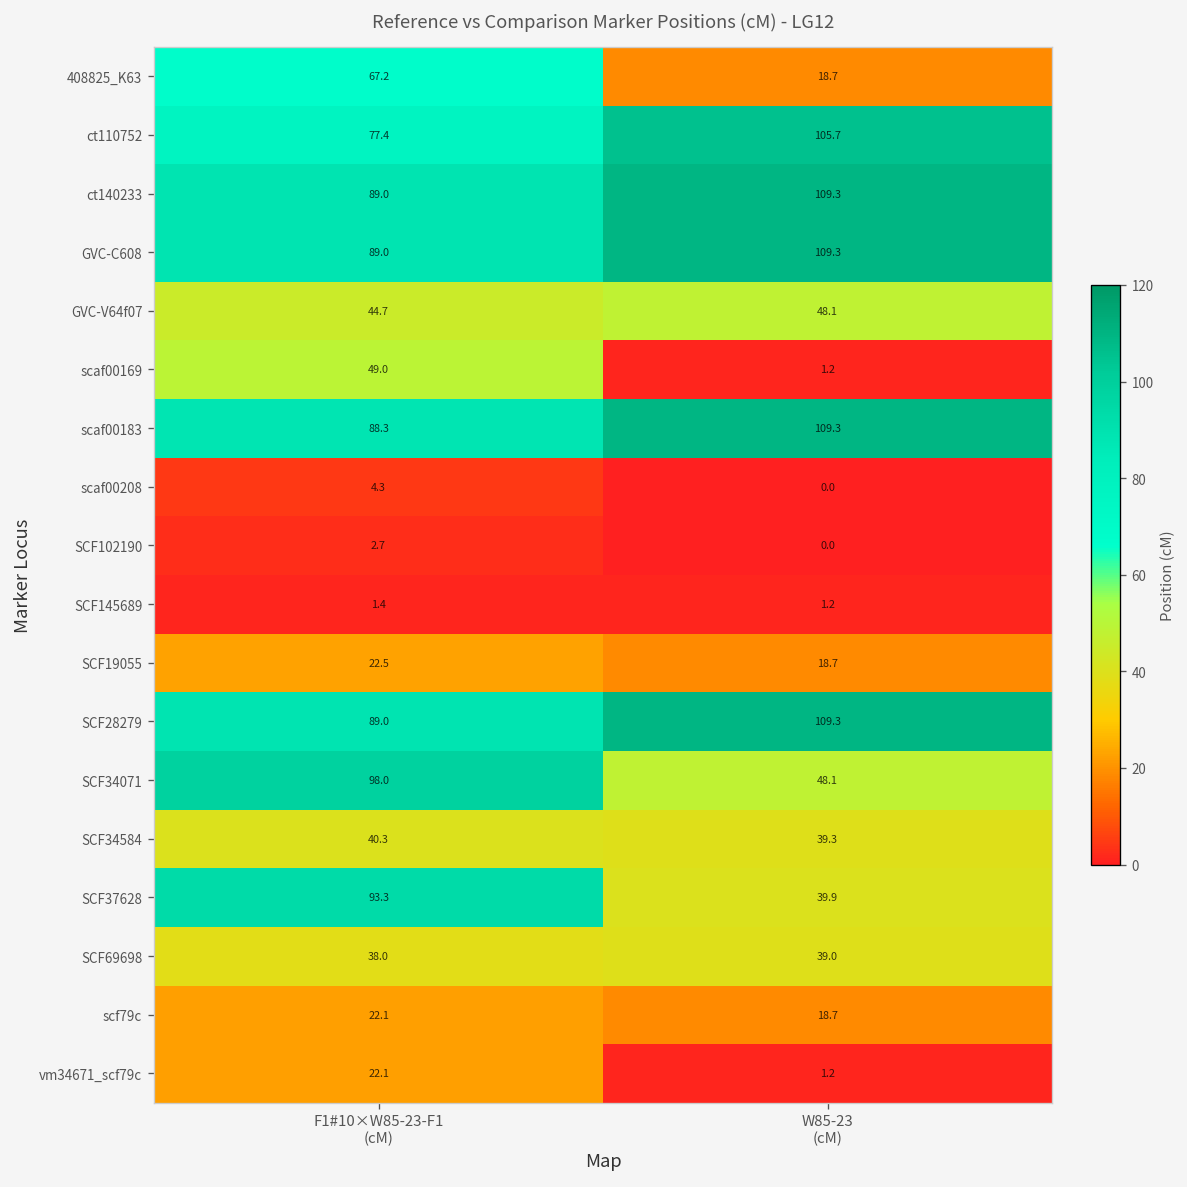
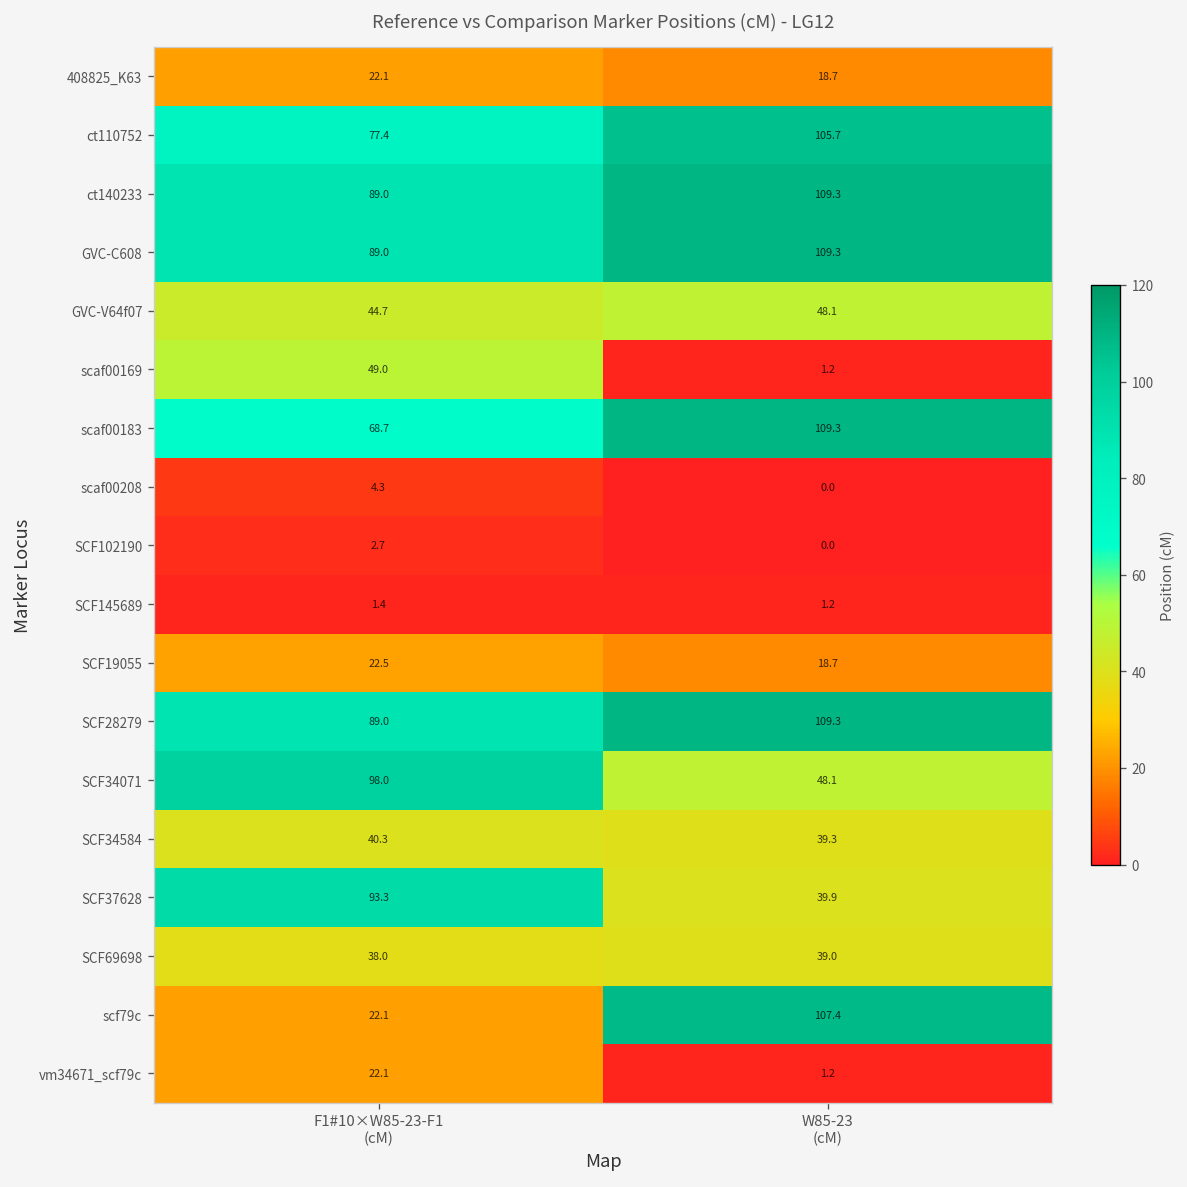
  {
    "408825_K63": {
-     "F1#10×W85-23-F1 (cM)": 67.2,
+     "F1#10×W85-23-F1 (cM)": 22.1,
      "W85-23 (cM)": 18.7
    },
    "ct110752": {
      "F1#10×W85-23-F1 (cM)": 77.4,
      "W85-23 (cM)": 105.7
    },
    "ct140233": {
      "F1#10×W85-23-F1 (cM)": 89.0,
      "W85-23 (cM)": 109.3
    },
    "GVC-C608": {
      "F1#10×W85-23-F1 (cM)": 89.0,
      "W85-23 (cM)": 109.3
    },
    "GVC-V64f07": {
      "F1#10×W85-23-F1 (cM)": 44.7,
      "W85-23 (cM)": 48.1
    },
    "scaf00169": {
      "F1#10×W85-23-F1 (cM)": 49.0,
      "W85-23 (cM)": 1.2
    },
    "scaf00183": {
-     "F1#10×W85-23-F1 (cM)": 88.3,
+     "F1#10×W85-23-F1 (cM)": 68.7,
      "W85-23 (cM)": 109.3
    },
    "scaf00208": {
      "F1#10×W85-23-F1 (cM)": 4.3,
      "W85-23 (cM)": 0.0
    },
    "SCF102190": {
      "F1#10×W85-23-F1 (cM)": 2.7,
      "W85-23 (cM)": 0.0
    },
    "SCF145689": {
      "F1#10×W85-23-F1 (cM)": 1.4,
      "W85-23 (cM)": 1.2
    },
    "SCF19055": {
      "F1#10×W85-23-F1 (cM)": 22.5,
      "W85-23 (cM)": 18.7
    },
    "SCF28279": {
      "F1#10×W85-23-F1 (cM)": 89.0,
      "W85-23 (cM)": 109.3
    },
    "SCF34071": {
      "F1#10×W85-23-F1 (cM)": 98.0,
      "W85-23 (cM)": 48.1
    },
    "SCF34584": {
      "F1#10×W85-23-F1 (cM)": 40.3,
      "W85-23 (cM)": 39.3
    },
    "SCF37628": {
      "F1#10×W85-23-F1 (cM)": 93.3,
      "W85-23 (cM)": 39.9
    },
    "SCF69698": {
      "F1#10×W85-23-F1 (cM)": 38.0,
      "W85-23 (cM)": 39.0
    },
    "scf79c": {
      "F1#10×W85-23-F1 (cM)": 22.1,
-     "W85-23 (cM)": 18.7
+     "W85-23 (cM)": 107.4
    },
    "vm34671_scf79c": {
      "F1#10×W85-23-F1 (cM)": 22.1,
      "W85-23 (cM)": 1.2
    }
  }
